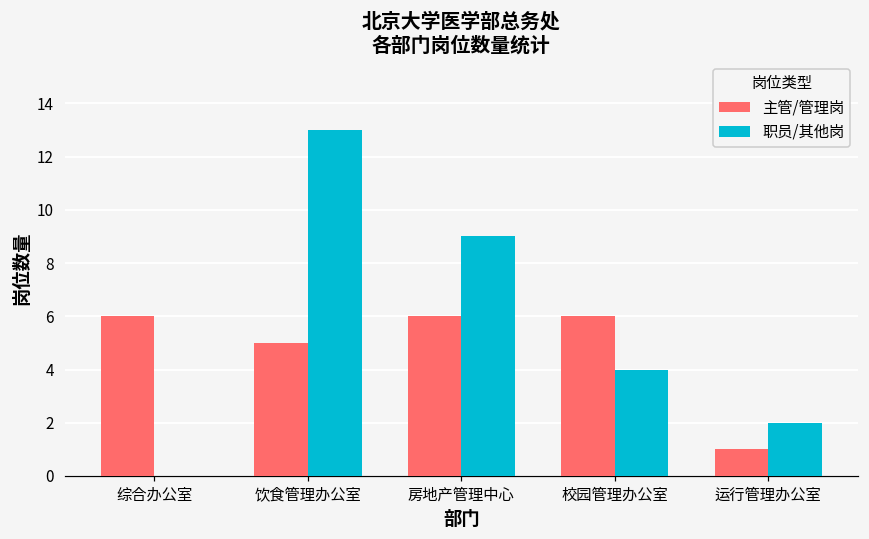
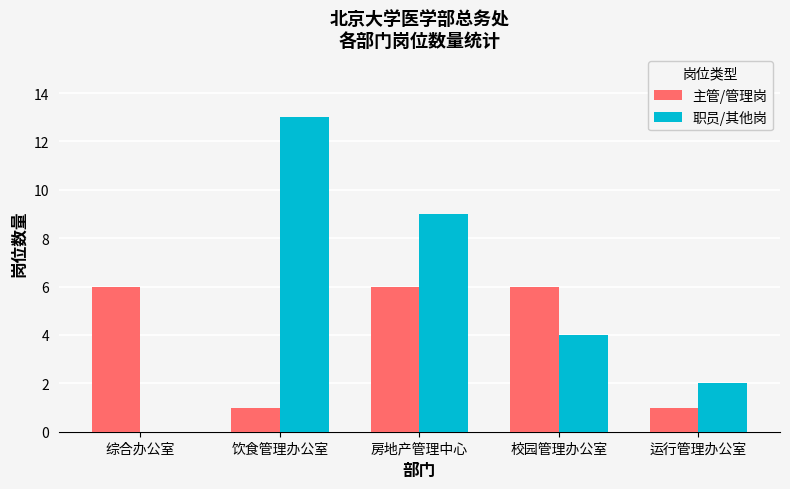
  {
    "主管/管理岗": {
      "综合办公室": 6,
-     "饮食管理办公室": 5,
+     "饮食管理办公室": 1,
      "房地产管理中心": 6,
      "校园管理办公室": 6,
      "运行管理办公室": 1
    },
    "职员/其他岗": {
      "综合办公室": 0,
      "饮食管理办公室": 13,
      "房地产管理中心": 9,
      "校园管理办公室": 4,
      "运行管理办公室": 2
    }
  }
